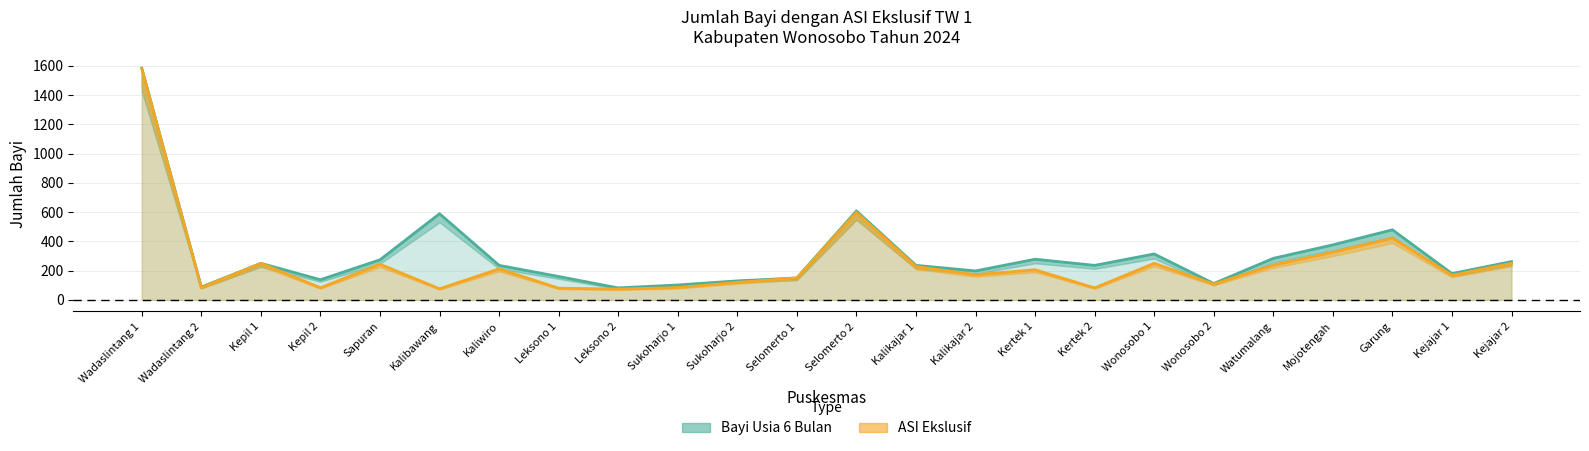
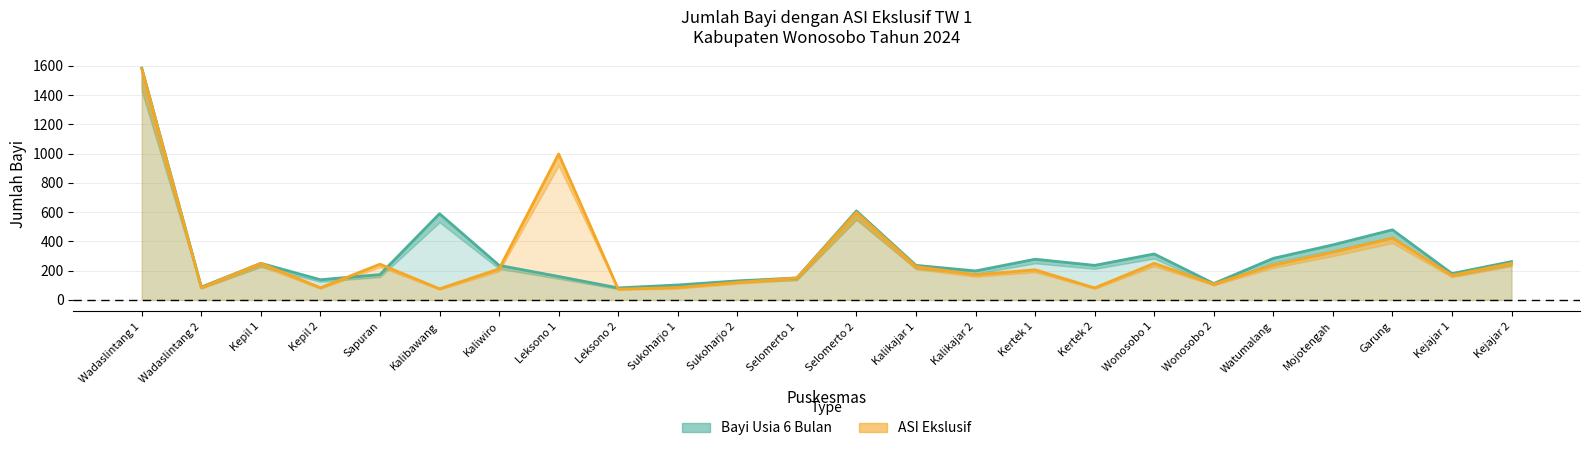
  {
    "Bayi Usia 6 Bulan": {
      "Kepil 2": 140,
-     "Sapuran": 270,
+     "Sapuran": 170,
      "Kalibawang": 590,
      "Kaliwiro": 240,
      "Leksono 1": 160,
      "Sukoharjo 1": 100,
      "Kalikajar 2": 200,
      "Kertek 1": 280,
      "Kertek 2": 240,
      "Wonosobo 1": 310,
      "Watumalang": 280,
      "Mojotengah": 380,
      "Garung": 480
    },
    "ASI Ekslusif": {
      "Kepil 2": 80,
      "Sapuran": 240,
      "Kalibawang": 80,
      "Kaliwiro": 210,
-     "Leksono 1": 80,
+     "Leksono 1": 1000,
      "Sukoharjo 1": 80,
      "Kalikajar 2": 170,
      "Kertek 1": 210,
      "Kertek 2": 80,
      "Wonosobo 1": 250,
      "Watumalang": 240,
      "Mojotengah": 330,
      "Garung": 420
    }
  }
